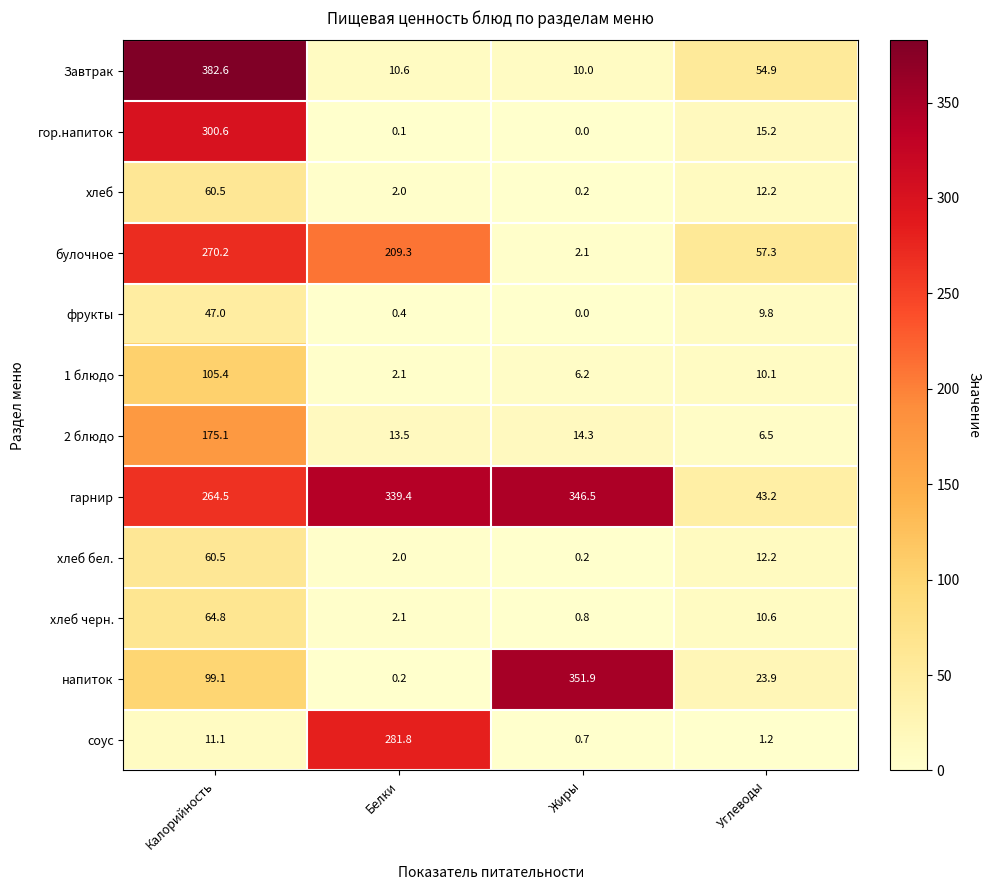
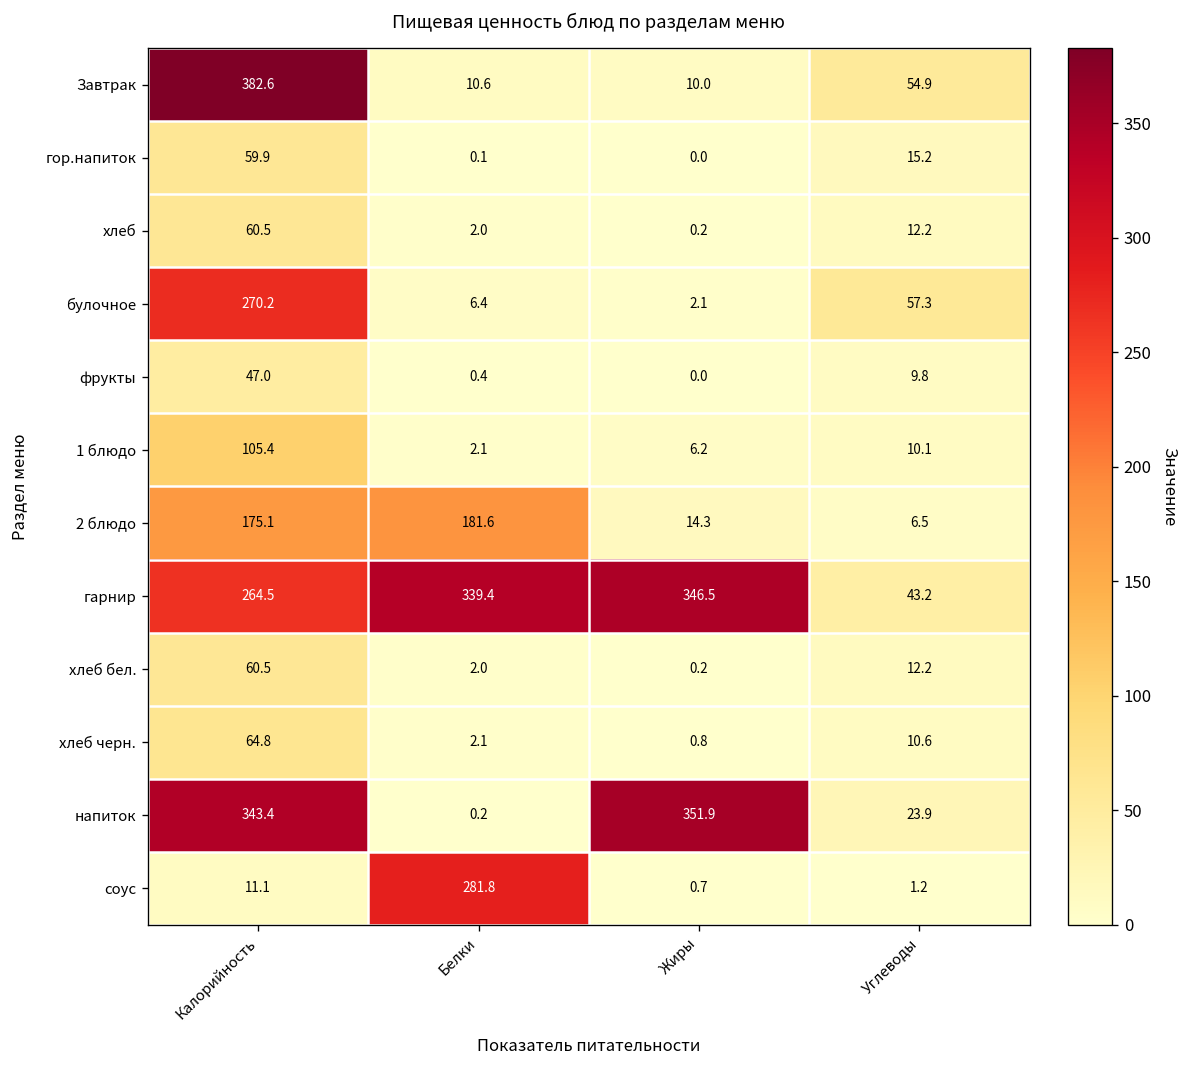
  {
    "Завтрак": {
      "Калорийность": 382.6,
      "Белки": 10.6,
      "Жиры": 10.0,
      "Углеводы": 54.9
    },
    "гор.напиток": {
-     "Калорийность": 300.6,
+     "Калорийность": 59.9,
      "Белки": 0.1,
      "Жиры": 0.0,
      "Углеводы": 15.2
    },
    "хлеб": {
      "Калорийность": 60.5,
      "Белки": 2.0,
      "Жиры": 0.2,
      "Углеводы": 12.2
    },
    "булочное": {
      "Калорийность": 270.2,
-     "Белки": 209.3,
+     "Белки": 6.4,
      "Жиры": 2.1,
      "Углеводы": 57.3
    },
    "фрукты": {
      "Калорийность": 47.0,
      "Белки": 0.4,
      "Жиры": 0.0,
      "Углеводы": 9.8
    },
    "1 блюдо": {
      "Калорийность": 105.4,
      "Белки": 2.1,
      "Жиры": 6.2,
      "Углеводы": 10.1
    },
    "2 блюдо": {
      "Калорийность": 175.1,
-     "Белки": 13.5,
+     "Белки": 181.6,
      "Жиры": 14.3,
      "Углеводы": 6.5
    },
    "гарнир": {
      "Калорийность": 264.5,
      "Белки": 339.4,
      "Жиры": 346.5,
      "Углеводы": 43.2
    },
    "хлеб бел.": {
      "Калорийность": 60.5,
      "Белки": 2.0,
      "Жиры": 0.2,
      "Углеводы": 12.2
    },
    "хлеб черн.": {
      "Калорийность": 64.8,
      "Белки": 2.1,
      "Жиры": 0.8,
      "Углеводы": 10.6
    },
    "напиток": {
-     "Калорийность": 99.1,
+     "Калорийность": 343.4,
      "Белки": 0.2,
      "Жиры": 351.9,
      "Углеводы": 23.9
    },
    "соус": {
      "Калорийность": 11.1,
      "Белки": 281.8,
      "Жиры": 0.7,
      "Углеводы": 1.2
    }
  }
